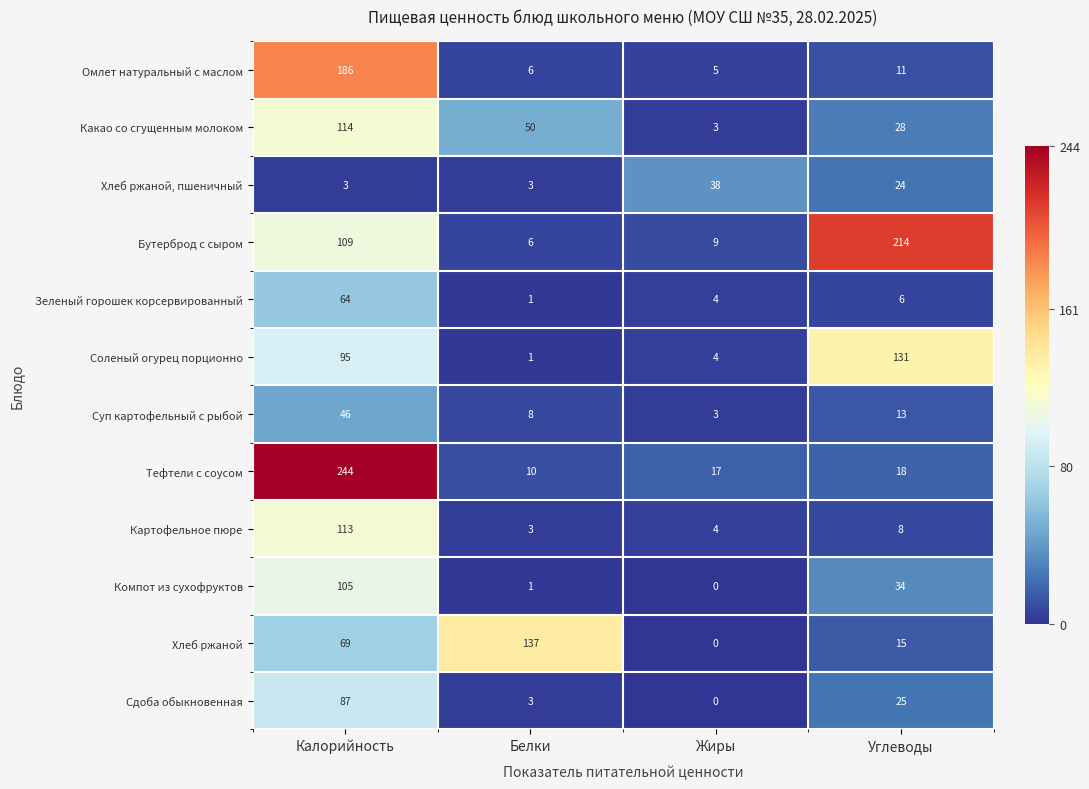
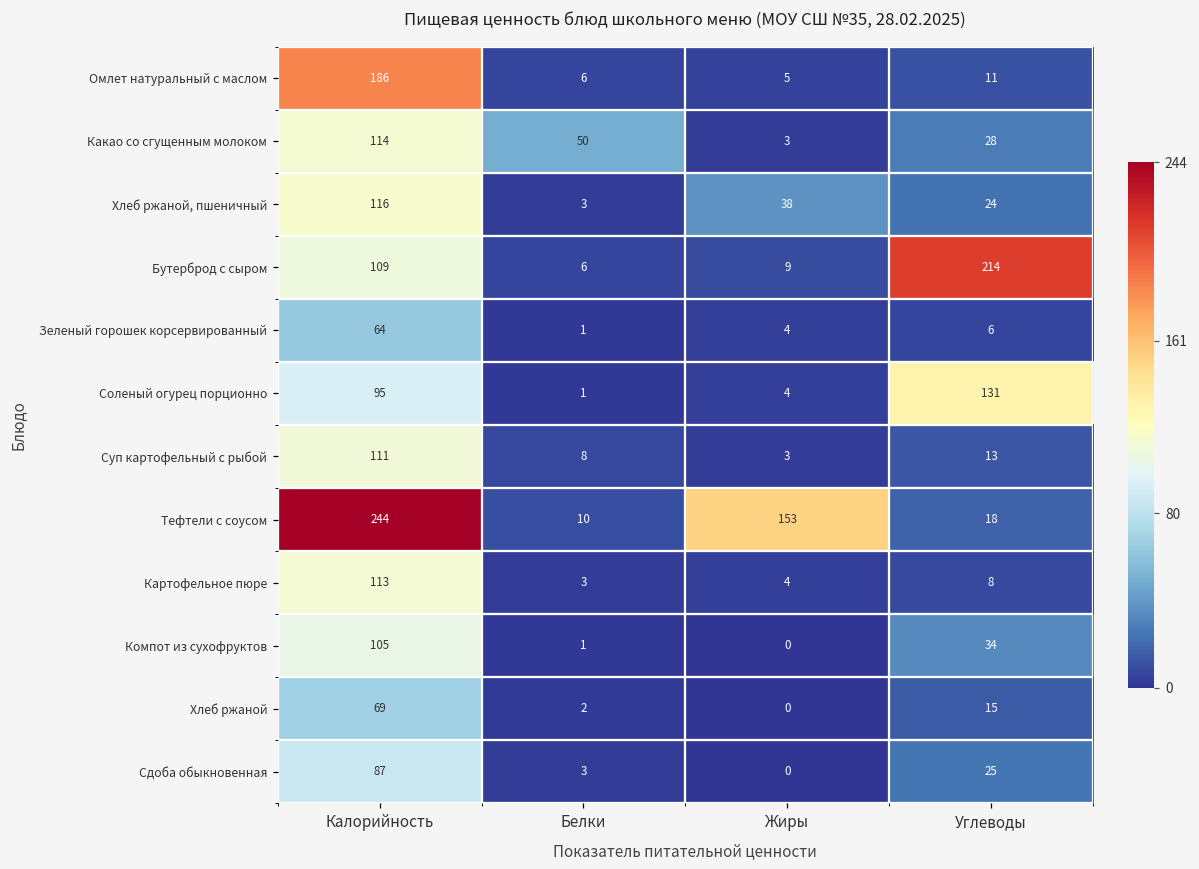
  {
    "Омлет натуральный с маслом": {
      "Калорийность": 186,
      "Белки": 6,
      "Жиры": 5,
      "Углеводы": 11
    },
    "Какао со сгущенным молоком": {
      "Калорийность": 114,
      "Белки": 50,
      "Жиры": 3,
      "Углеводы": 28
    },
    "Хлеб ржаной, пшеничный": {
-     "Калорийность": 3,
+     "Калорийность": 116,
      "Белки": 3,
      "Жиры": 38,
      "Углеводы": 24
    },
    "Бутерброд с сыром": {
      "Калорийность": 109,
      "Белки": 6,
      "Жиры": 9,
      "Углеводы": 214
    },
    "Зеленый горошек корсервированный": {
      "Калорийность": 64,
      "Белки": 1,
      "Жиры": 4,
      "Углеводы": 6
    },
    "Соленый огурец порционно": {
      "Калорийность": 95,
      "Белки": 1,
      "Жиры": 4,
      "Углеводы": 131
    },
    "Суп картофельный с рыбой": {
-     "Калорийность": 46,
+     "Калорийность": 111,
      "Белки": 8,
      "Жиры": 3,
      "Углеводы": 13
    },
    "Тефтели с соусом": {
      "Калорийность": 244,
      "Белки": 10,
-     "Жиры": 17,
+     "Жиры": 153,
      "Углеводы": 18
    },
    "Картофельное пюре": {
      "Калорийность": 113,
      "Белки": 3,
      "Жиры": 4,
      "Углеводы": 8
    },
    "Компот из сухофруктов": {
      "Калорийность": 105,
      "Белки": 1,
      "Жиры": 0,
      "Углеводы": 34
    },
    "Хлеб ржаной": {
      "Калорийность": 69,
-     "Белки": 137,
+     "Белки": 2,
      "Жиры": 0,
      "Углеводы": 15
    },
    "Сдоба обыкновенная": {
      "Калорийность": 87,
      "Белки": 3,
      "Жиры": 0,
      "Углеводы": 25
    }
  }
